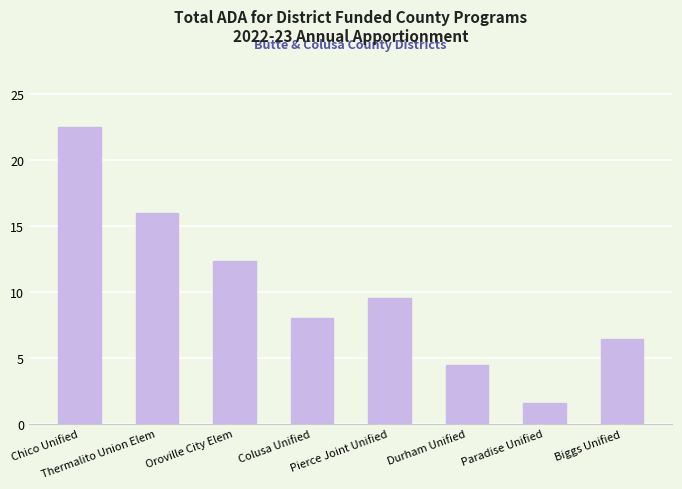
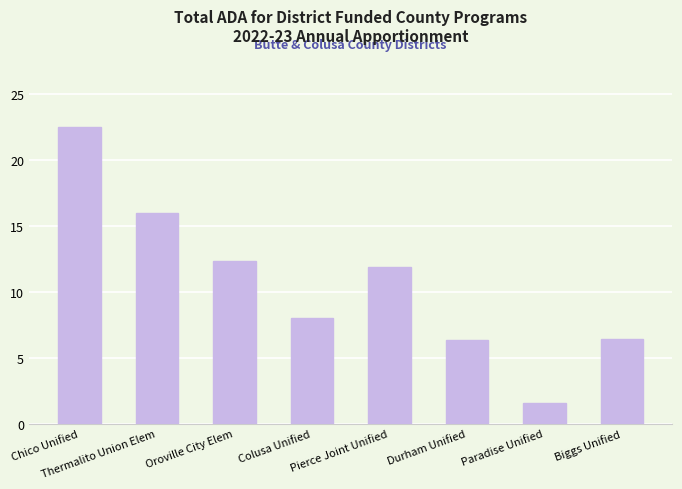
  {
    "Chico Unified": 22.5,
    "Thermalito Union Elem": 16.0,
    "Oroville City Elem": 12.3,
    "Colusa Unified": 8.0,
-   "Pierce Joint Unified": 9.5,
-   "Durham Unified": 4.4,
+   "Pierce Joint Unified": 11.9,
+   "Durham Unified": 6.3,
    "Paradise Unified": 1.6,
    "Biggs Unified": 6.4
  }
